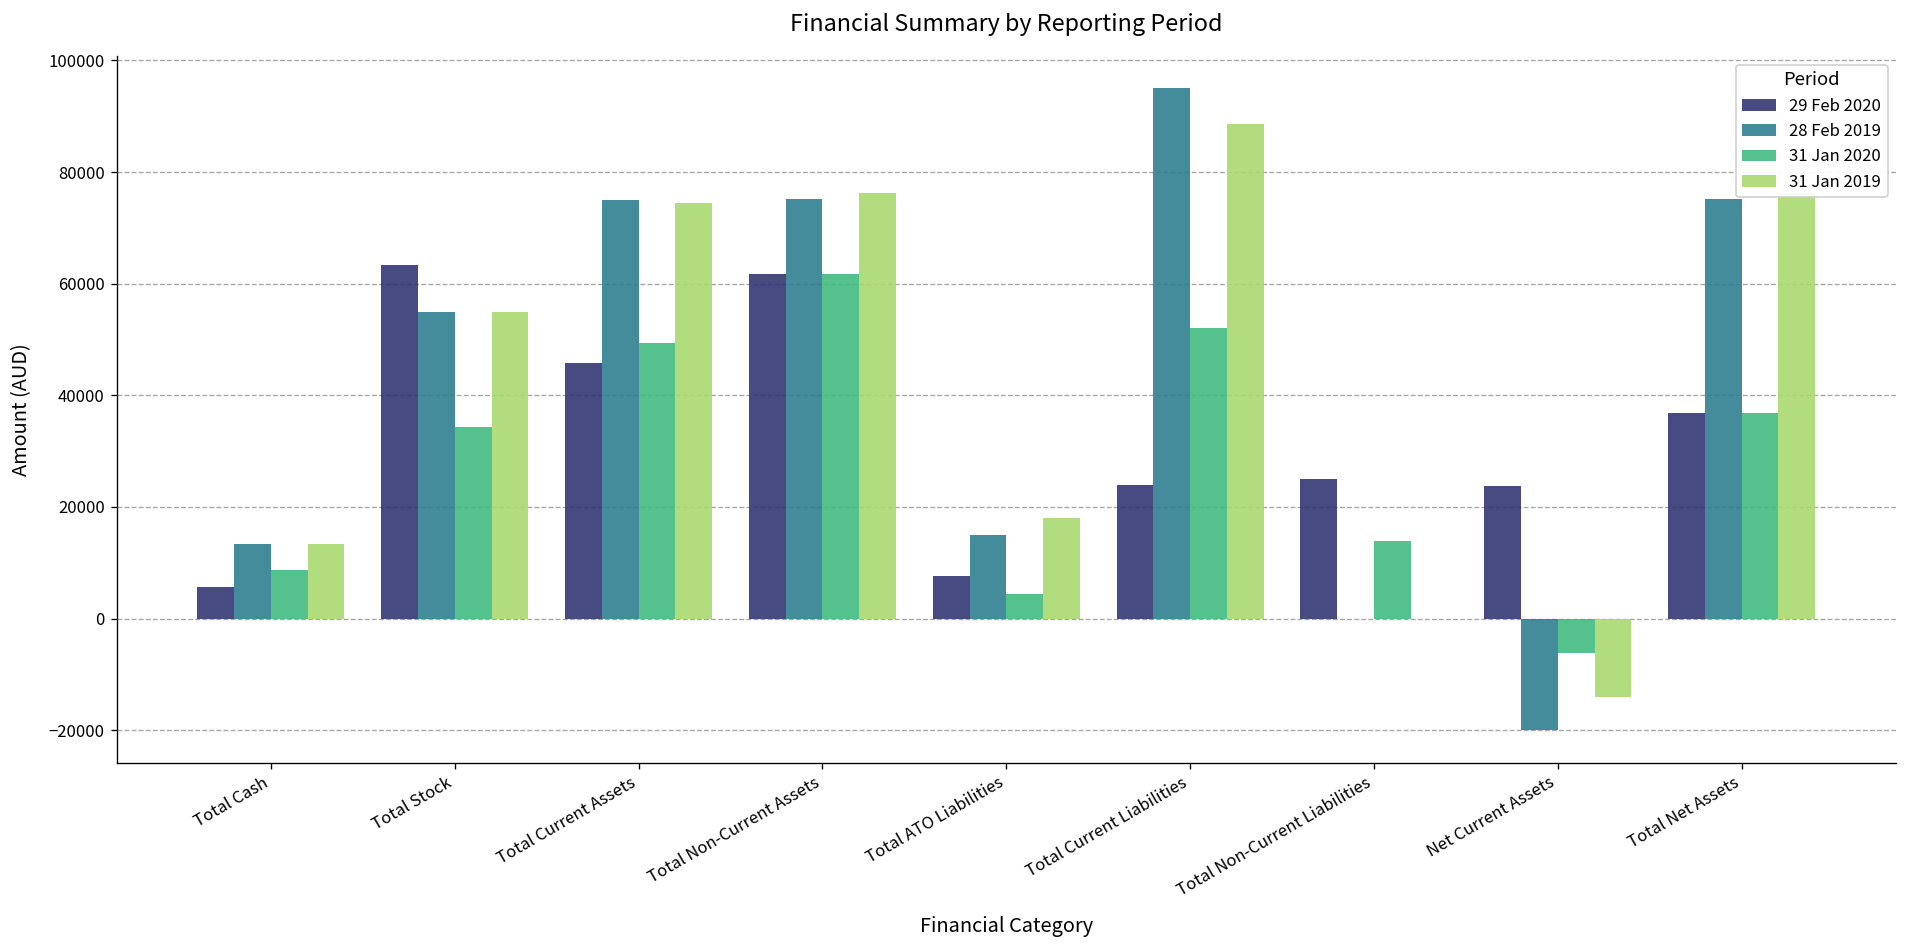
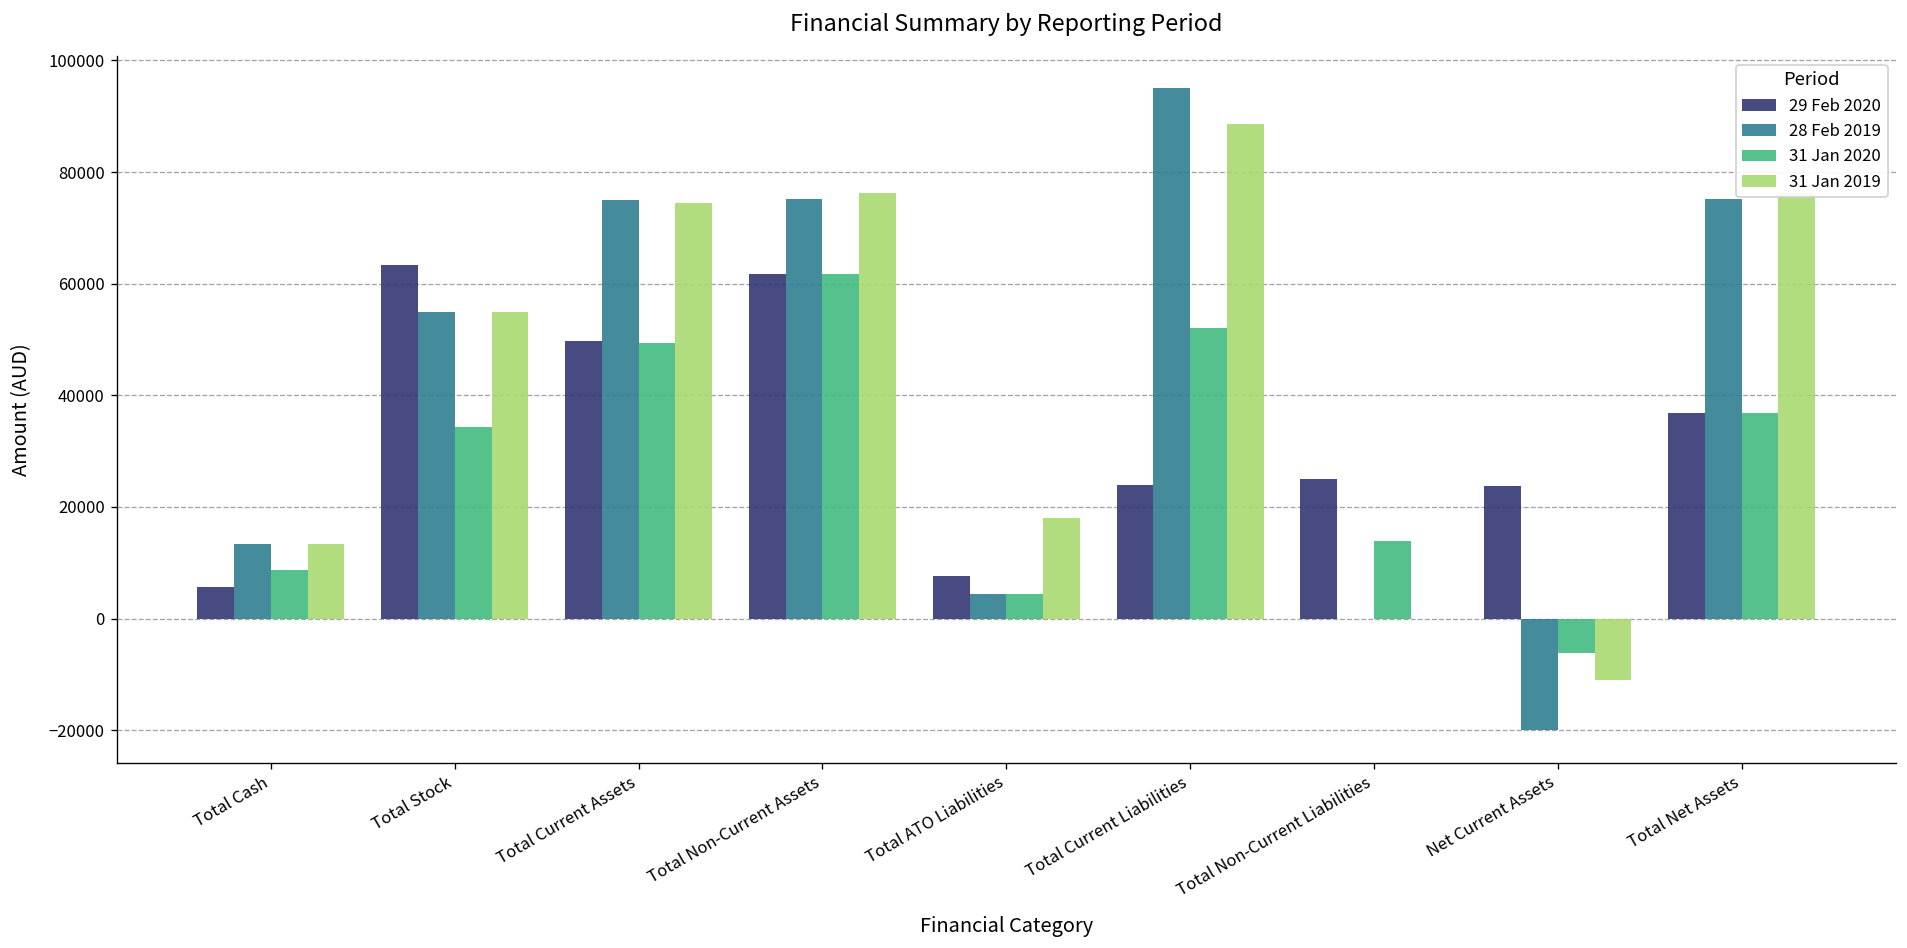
  {
    "29 Feb 2020": {
      "Total Cash": 6000,
      "Total Stock": 63000,
-     "Total Current Assets": 46000,
+     "Total Current Assets": 50000,
      "Total Non-Current Assets": 62000,
      "Total ATO Liabilities": 8000,
      "Total Current Liabilities": 24000,
      "Total Non-Current Liabilities": 25000,
      "Net Current Assets": 24000,
      "Total Net Assets": 37000
    },
    "28 Feb 2019": {
      "Total Cash": 13000,
      "Total Stock": 55000,
      "Total Current Assets": 75000,
      "Total Non-Current Assets": 75000,
-     "Total ATO Liabilities": 15000,
+     "Total ATO Liabilities": 4000,
      "Total Current Liabilities": 95000,
      "Total Non-Current Liabilities": 0,
      "Net Current Assets": -20000,
      "Total Net Assets": 75000
    },
    "31 Jan 2020": {
      "Total Cash": 9000,
      "Total Stock": 34000,
      "Total Current Assets": 49000,
      "Total Non-Current Assets": 62000,
      "Total ATO Liabilities": 4000,
      "Total Current Liabilities": 52000,
      "Total Non-Current Liabilities": 14000,
      "Net Current Assets": -6000,
      "Total Net Assets": 37000
    },
    "31 Jan 2019": {
      "Total Cash": 13000,
      "Total Stock": 55000,
      "Total Current Assets": 74000,
      "Total Non-Current Assets": 76000,
      "Total ATO Liabilities": 18000,
      "Total Current Liabilities": 89000,
      "Total Non-Current Liabilities": 0,
-     "Net Current Assets": -14000
+     "Net Current Assets": -11000
    }
  }
